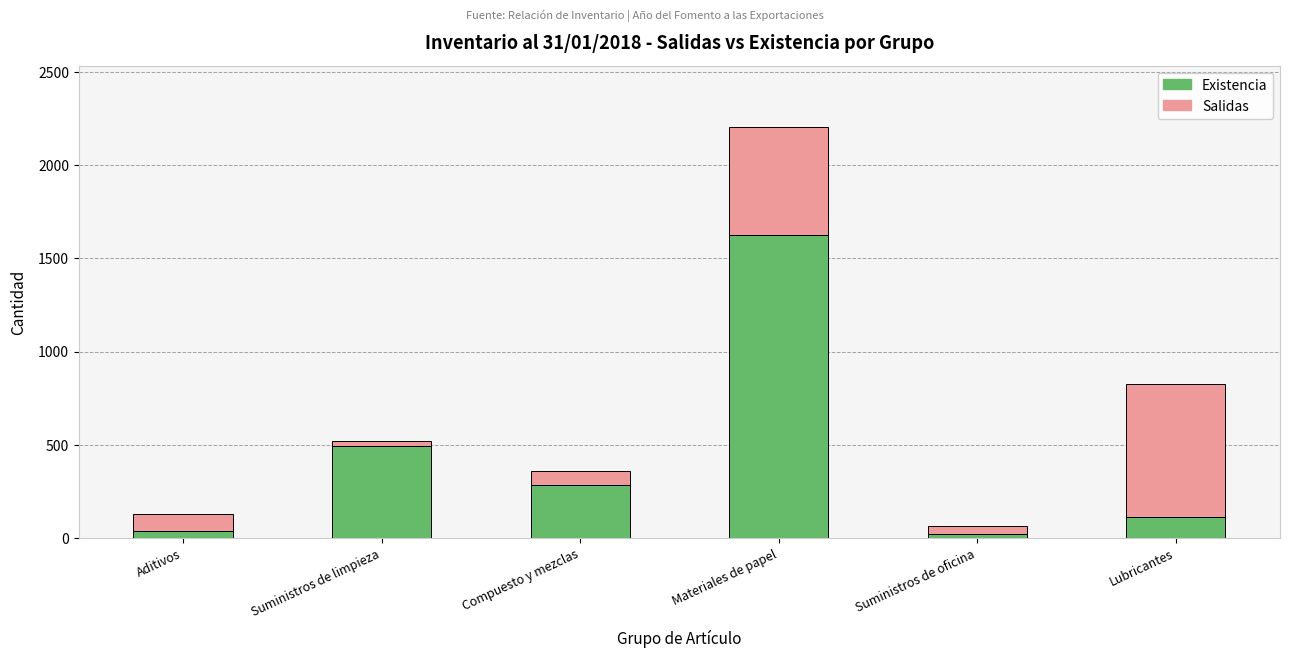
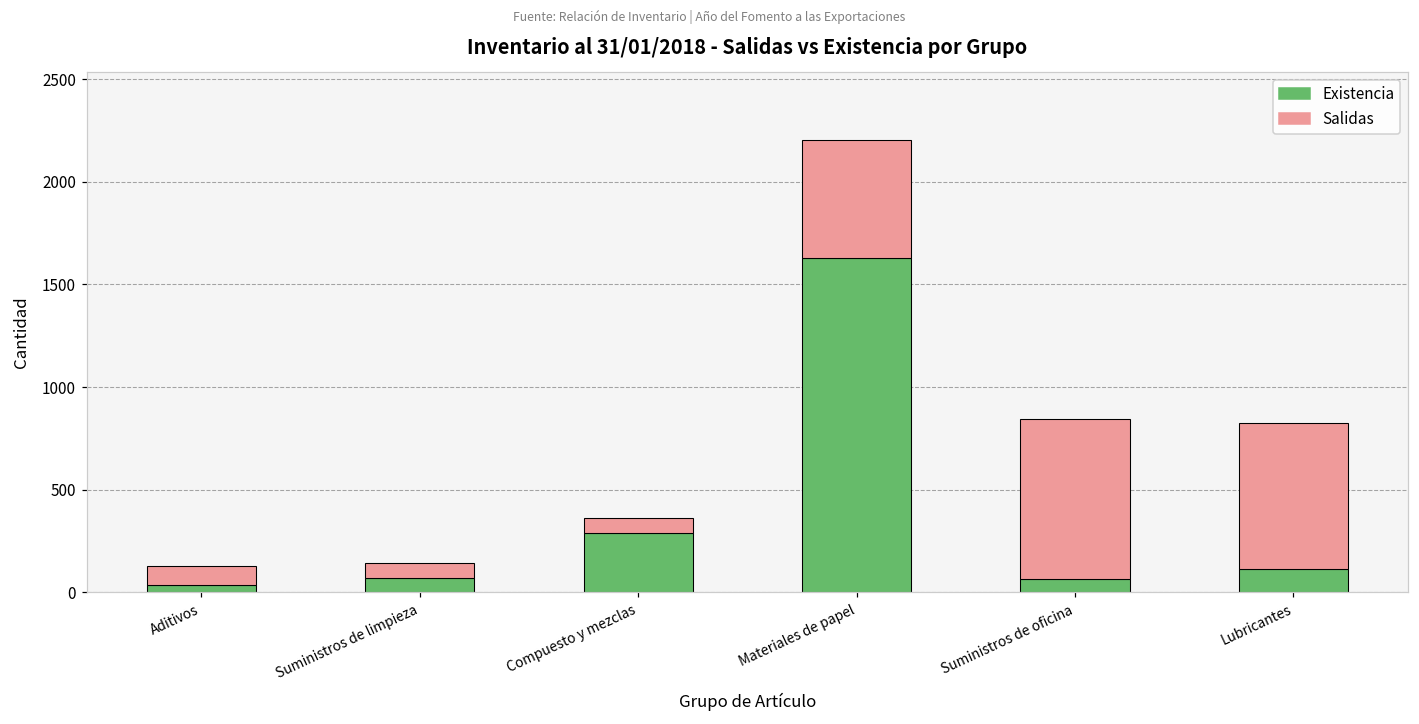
  {
    "Existencia": {
      "Aditivos": 40,
-     "Suministros de limpieza": 490,
+     "Suministros de limpieza": 70,
      "Compuesto y mezclas": 290,
      "Materiales de papel": 1630,
-     "Suministros de oficina": 20,
+     "Suministros de oficina": 70,
      "Lubricantes": 110
    },
    "Salidas": {
      "Aditivos": 90,
-     "Suministros de limpieza": 30,
+     "Suministros de limpieza": 70,
      "Compuesto y mezclas": 80,
      "Materiales de papel": 580,
-     "Suministros de oficina": 40,
+     "Suministros de oficina": 780,
      "Lubricantes": 720
    }
  }
